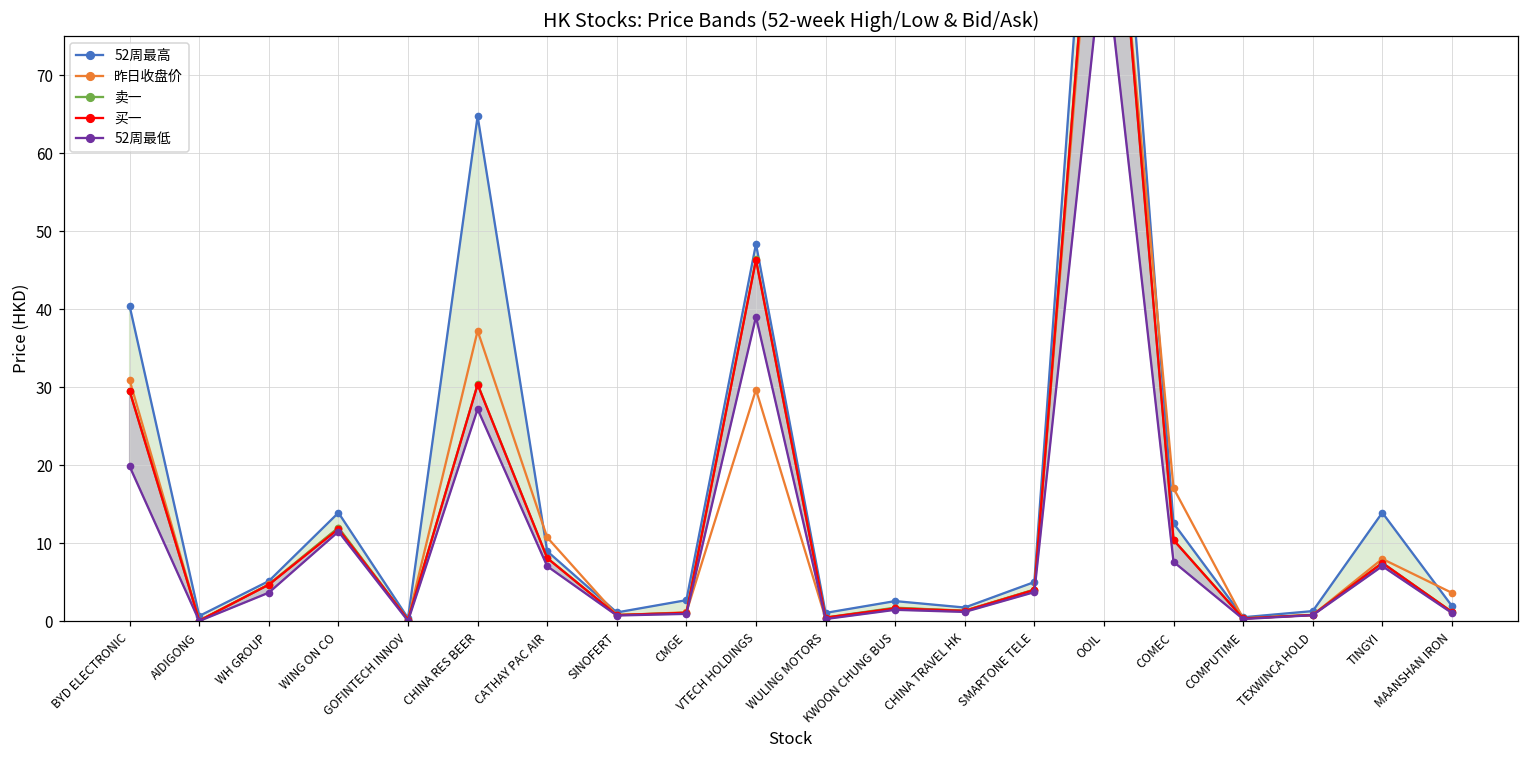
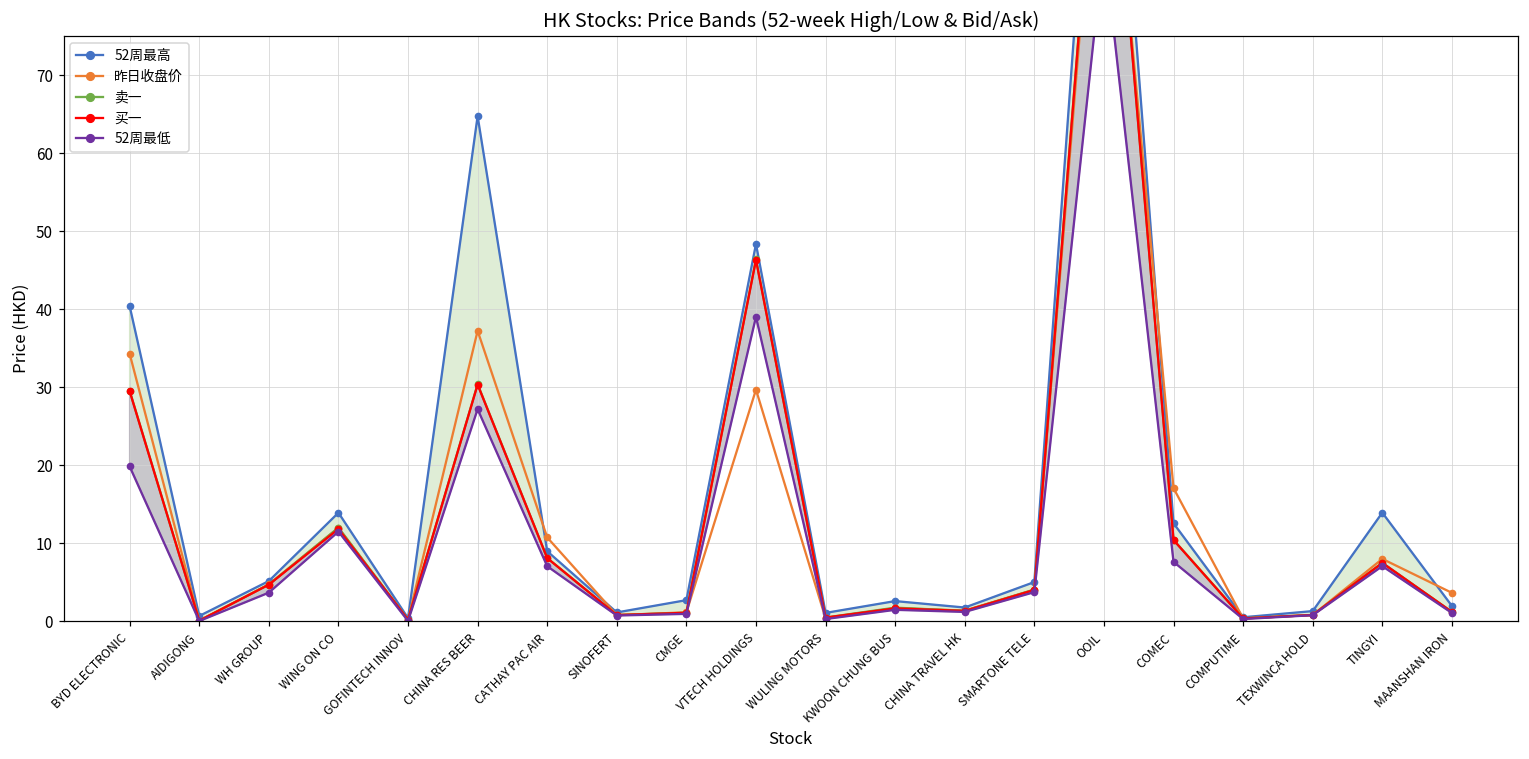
  {
    "昨日收盘价": {
-     "BYD ELECTRONIC": 31,
+     "BYD ELECTRONIC": 34,
      "CHINA RES BEER": 37,
      "CATHAY PAC AIR": 11,
      "VTECH HOLDINGS": 30,
      "COMEC": 17,
      "TINGYI": 8,
      "MAANSHAN IRON": 4
    }
  }
